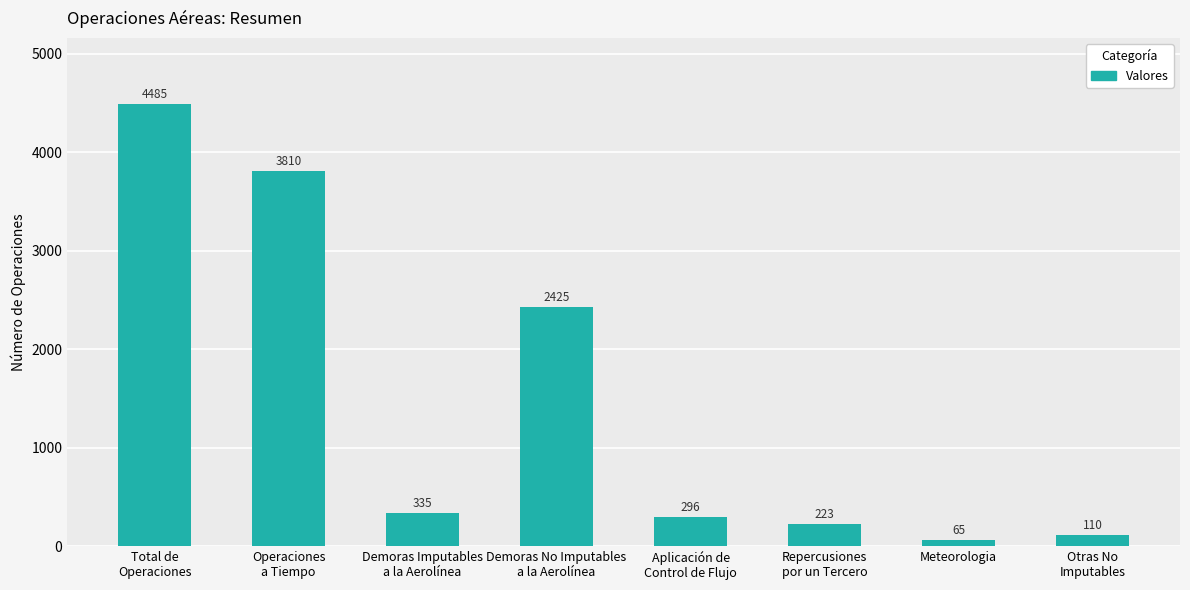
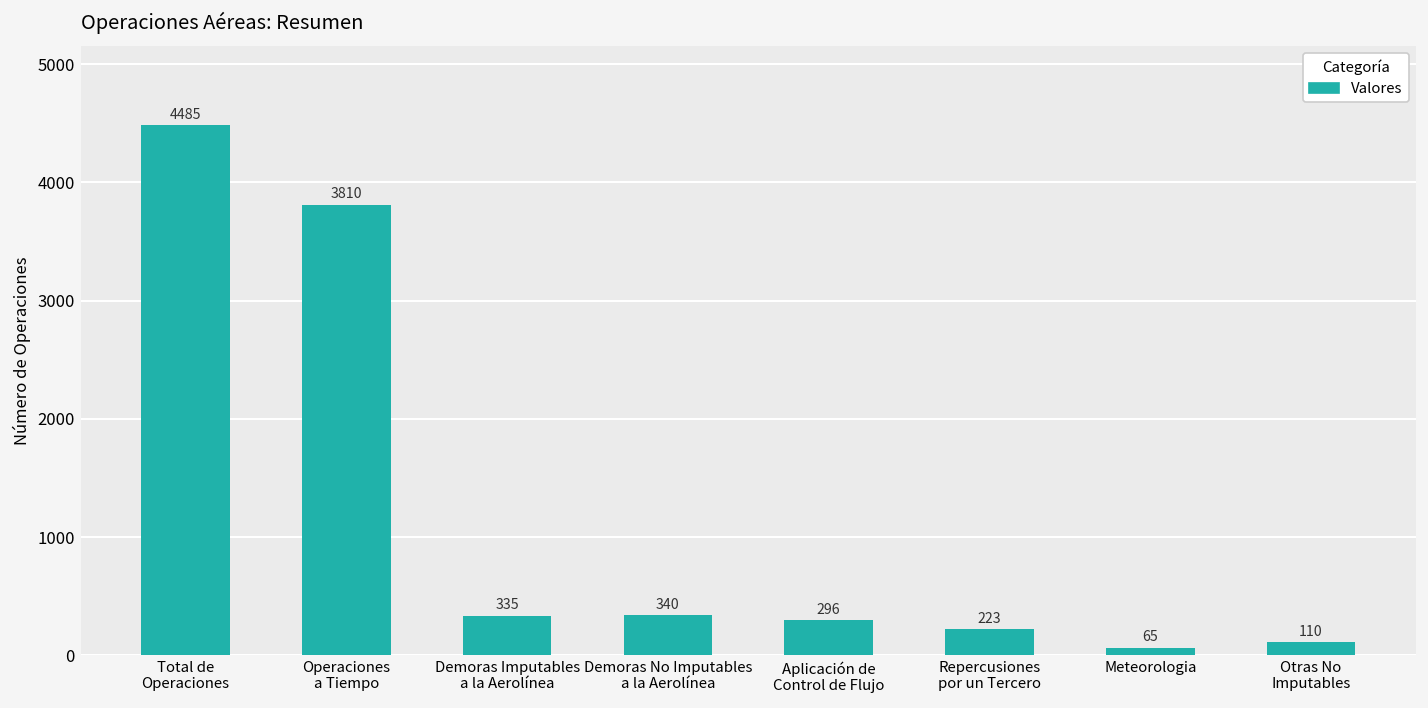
  {
    "Total de Operaciones": 4485,
    "Operaciones a Tiempo": 3810,
    "Demoras Imputables a la Aerolínea": 335,
-   "Demoras No Imputables a la Aerolínea": 2425,
+   "Demoras No Imputables a la Aerolínea": 340,
    "Aplicación de Control de Flujo": 296,
    "Repercusiones por un Tercero": 223,
    "Meteorologia": 65,
    "Otras No Imputables": 110
  }
